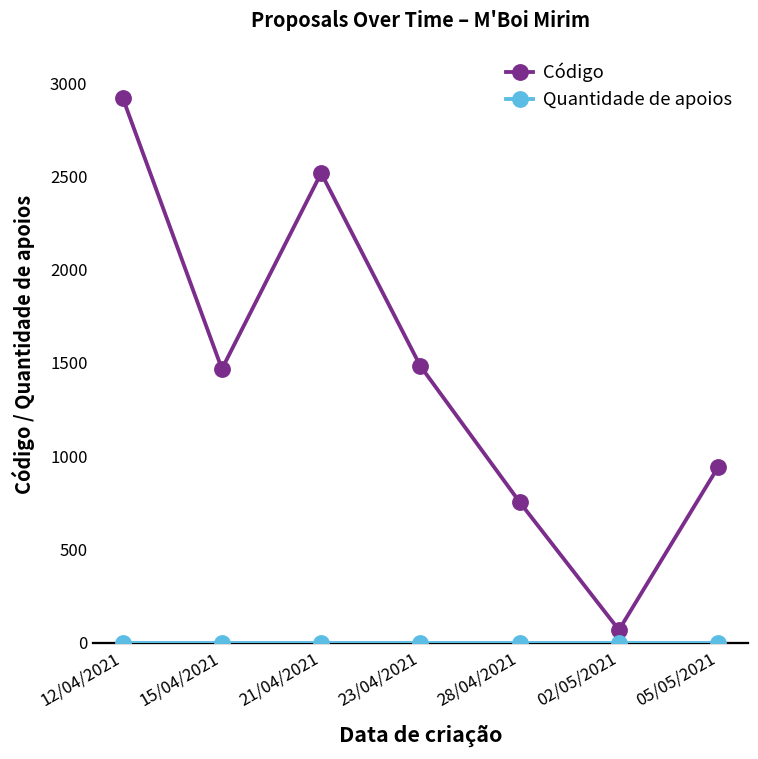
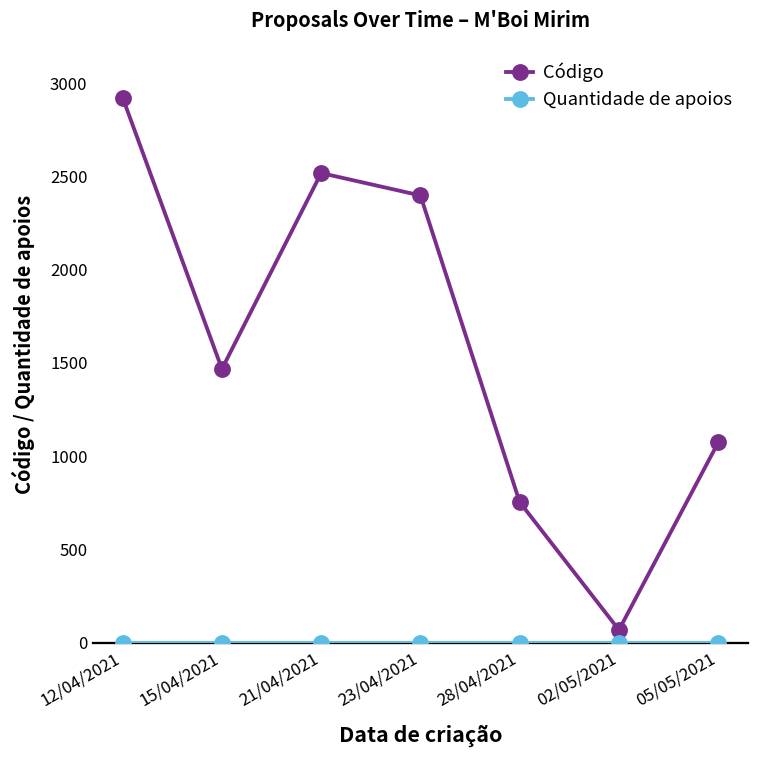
  {
    "Código": {
      "12/04/2021": 2920,
      "15/04/2021": 1470,
      "21/04/2021": 2520,
-     "23/04/2021": 1480,
+     "23/04/2021": 2400,
      "28/04/2021": 750,
      "02/05/2021": 70,
-     "05/05/2021": 940
+     "05/05/2021": 1070
    },
    "Quantidade de apoios": {
      "12/04/2021": 0,
      "15/04/2021": 0,
      "21/04/2021": 0,
      "23/04/2021": 0,
      "28/04/2021": 0,
      "02/05/2021": 0,
      "05/05/2021": 0
    }
  }
